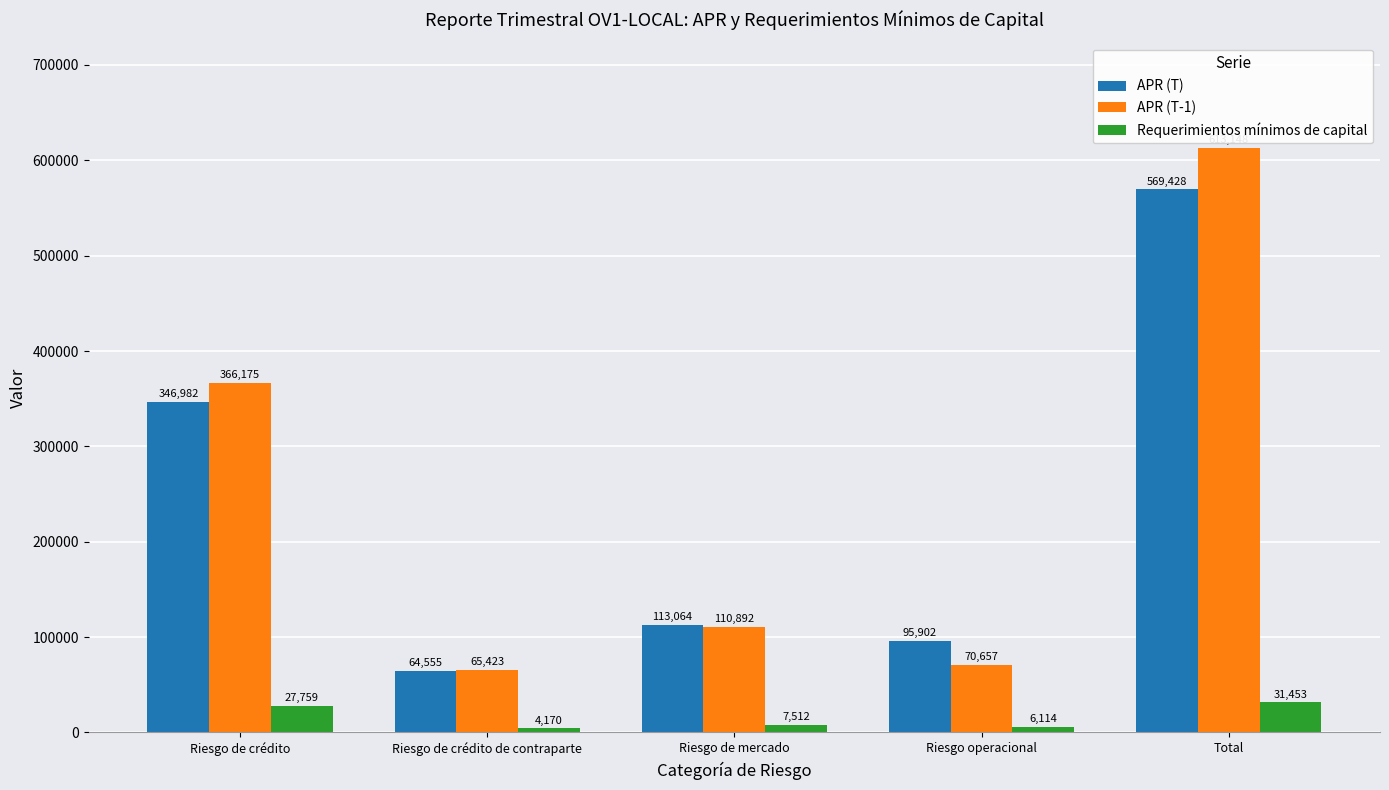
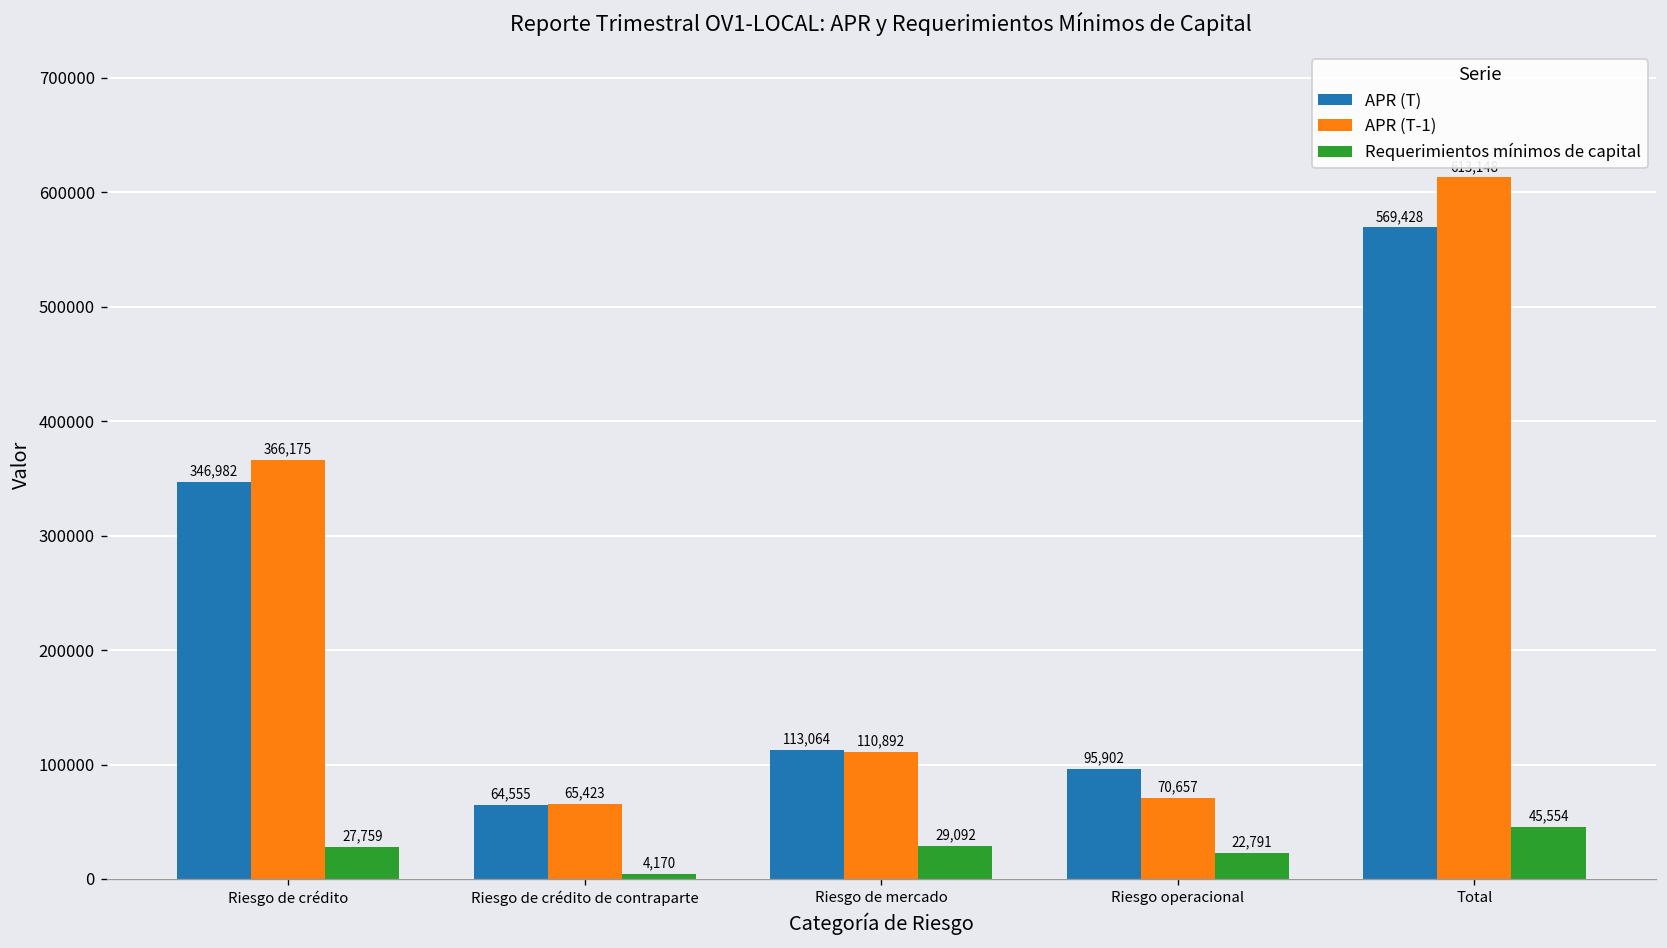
  {
    "APR (T)": {
      "Riesgo de crédito": "346,982",
      "Riesgo de crédito de contraparte": "64,555",
      "Riesgo de mercado": "113,064",
      "Riesgo operacional": "95,902",
      "Total": "569,428"
    },
    "APR (T-1)": {
      "Riesgo de crédito": "366,175",
      "Riesgo de crédito de contraparte": "65,423",
      "Riesgo de mercado": "110,892",
      "Riesgo operacional": "70,657"
    },
    "Requerimientos mínimos de capital": {
      "Riesgo de crédito": "27,759",
      "Riesgo de crédito de contraparte": "4,170",
-     "Riesgo de mercado": "7,512",
-     "Riesgo operacional": "6,114",
-     "Total": "31,453"
+     "Riesgo de mercado": "29,092",
+     "Riesgo operacional": "22,791",
+     "Total": "45,554"
    }
  }
